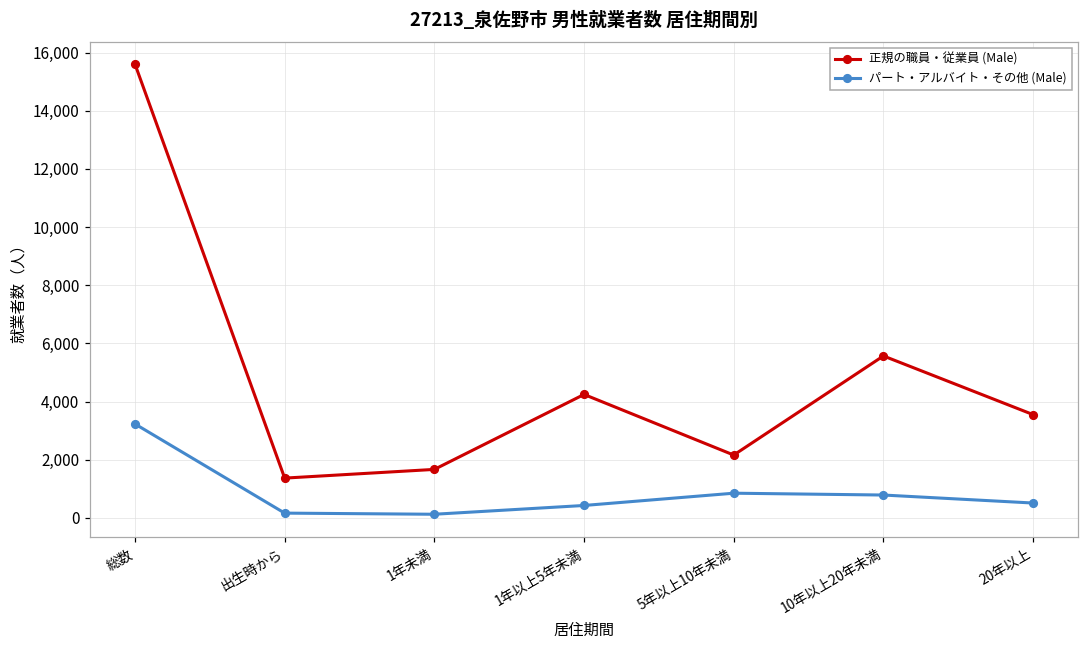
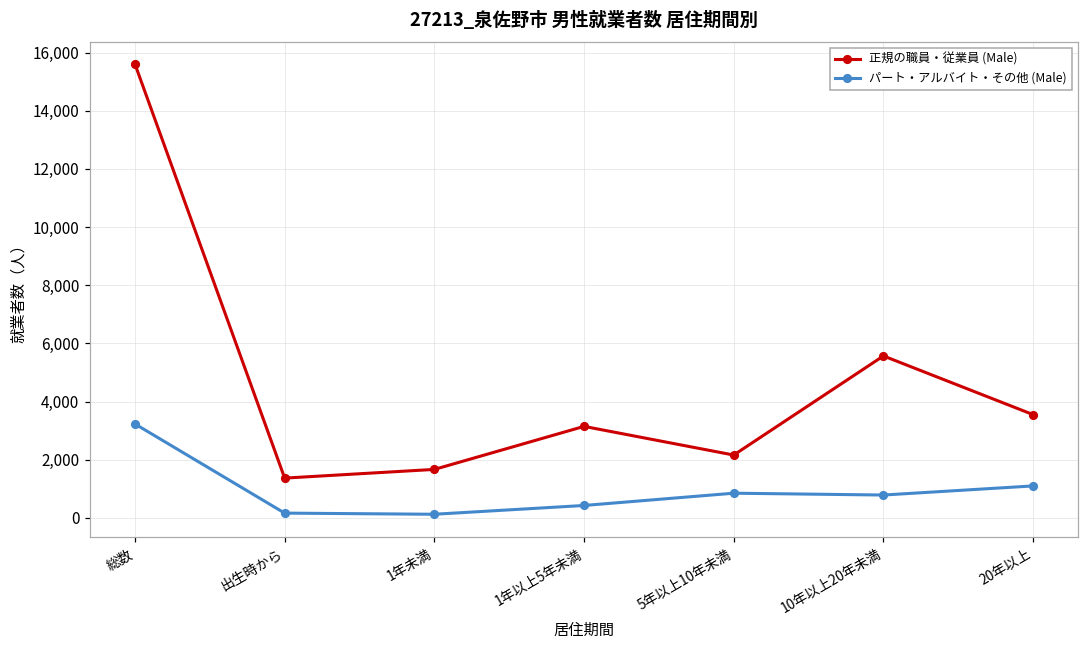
  {
    "正規の職員・従業員 (Male)": {
      "総数": "15,600",
      "出生時から": "1,400",
      "1年未満": "1,700",
-     "1年以上5年未満": "4,200",
+     "1年以上5年未満": "3,100",
      "5年以上10年未満": "2,200",
      "10年以上20年未満": "5,600",
      "20年以上": "3,600"
    },
    "パート・アルバイト・その他 (Male)": {
      "総数": "3,200",
      "出生時から": "200",
      "1年未満": "100",
      "1年以上5年未満": "400",
      "5年以上10年未満": "800",
      "10年以上20年未満": "800",
-     "20年以上": "500"
+     "20年以上": "1,100"
    }
  }
